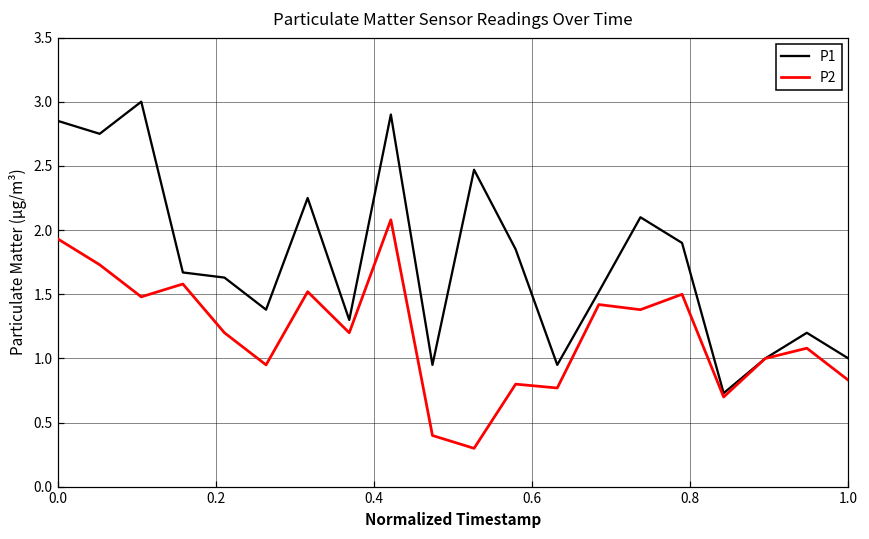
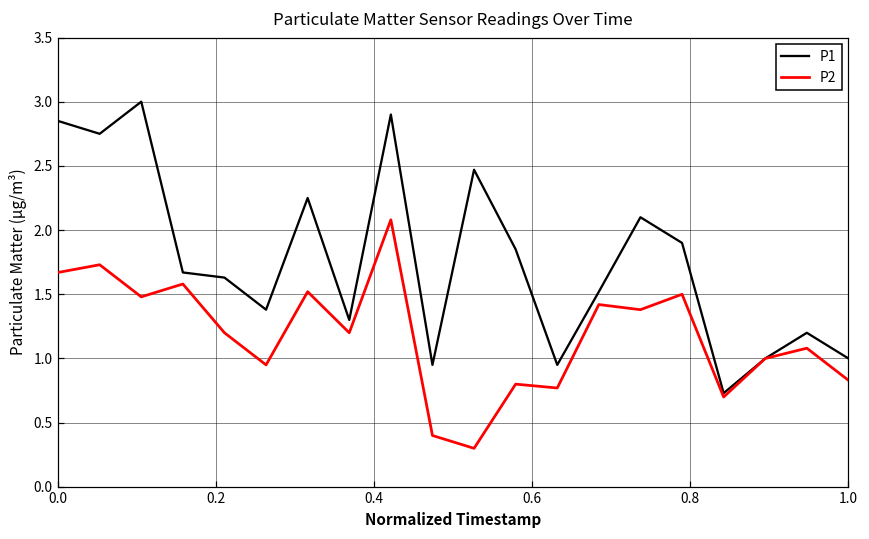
  {
    "P1": {
      "0.0": 2.85,
      "1.0": 1.00
    },
    "P2": {
-     "0.0": 1.93,
+     "0.0": 1.67,
      "1.0": 0.83
    }
  }
